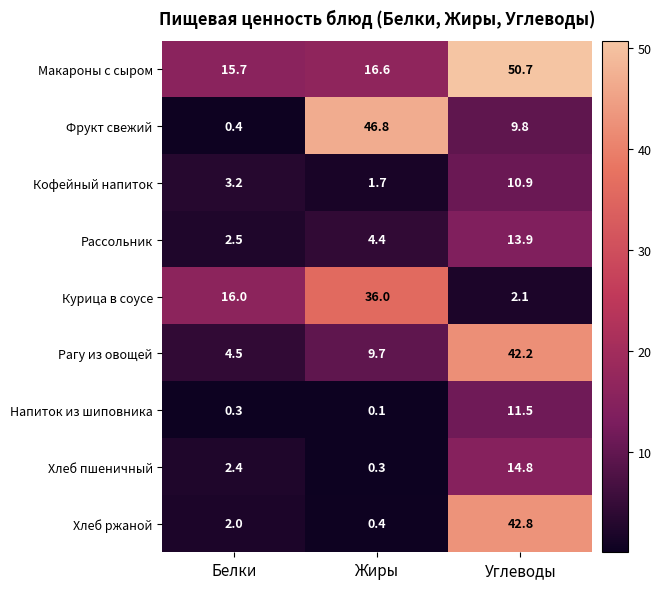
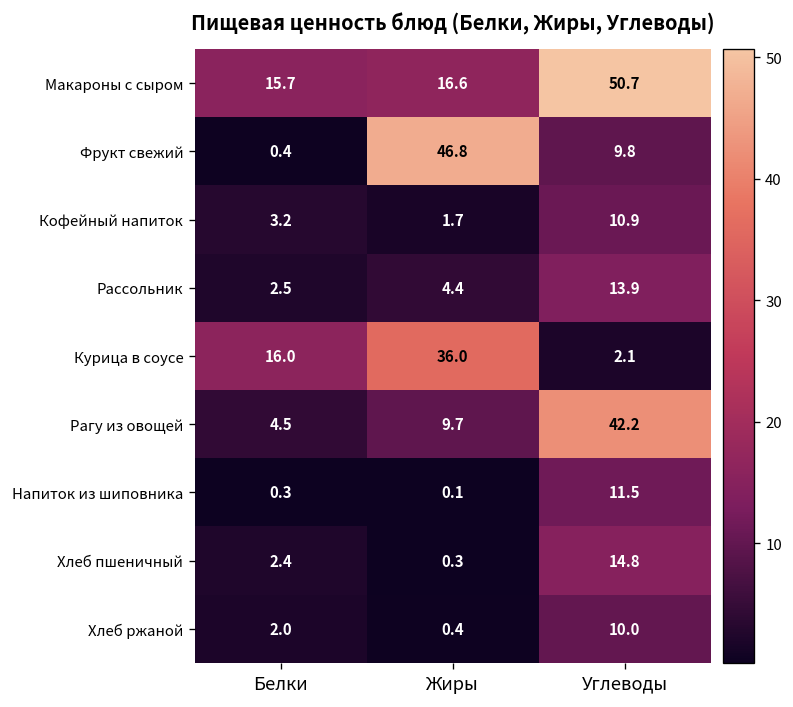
  {
    "Макароны с сыром": {
      "Белки": 15.7,
      "Жиры": 16.6,
      "Углеводы": 50.7
    },
    "Фрукт свежий": {
      "Белки": 0.4,
      "Жиры": 46.8,
      "Углеводы": 9.8
    },
    "Кофейный напиток": {
      "Белки": 3.2,
      "Жиры": 1.7,
      "Углеводы": 10.9
    },
    "Рассольник": {
      "Белки": 2.5,
      "Жиры": 4.4,
      "Углеводы": 13.9
    },
    "Курица в соусе": {
      "Белки": 16.0,
      "Жиры": 36.0,
      "Углеводы": 2.1
    },
    "Рагу из овощей": {
      "Белки": 4.5,
      "Жиры": 9.7,
      "Углеводы": 42.2
    },
    "Напиток из шиповника": {
      "Белки": 0.3,
      "Жиры": 0.1,
      "Углеводы": 11.5
    },
    "Хлеб пшеничный": {
      "Белки": 2.4,
      "Жиры": 0.3,
      "Углеводы": 14.8
    },
    "Хлеб ржаной": {
      "Белки": 2.0,
      "Жиры": 0.4,
-     "Углеводы": 42.8
+     "Углеводы": 10.0
    }
  }
